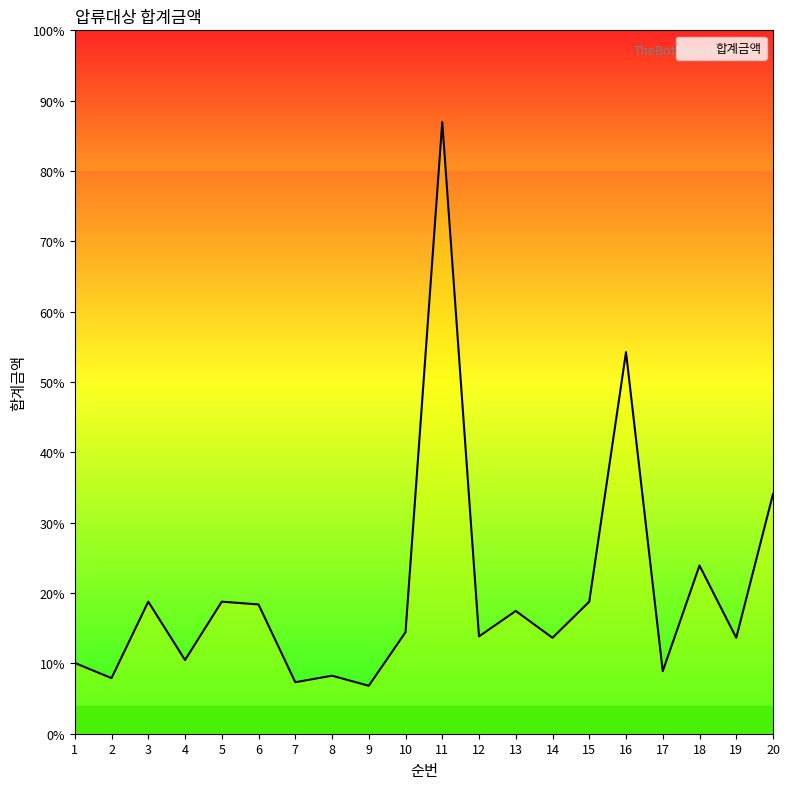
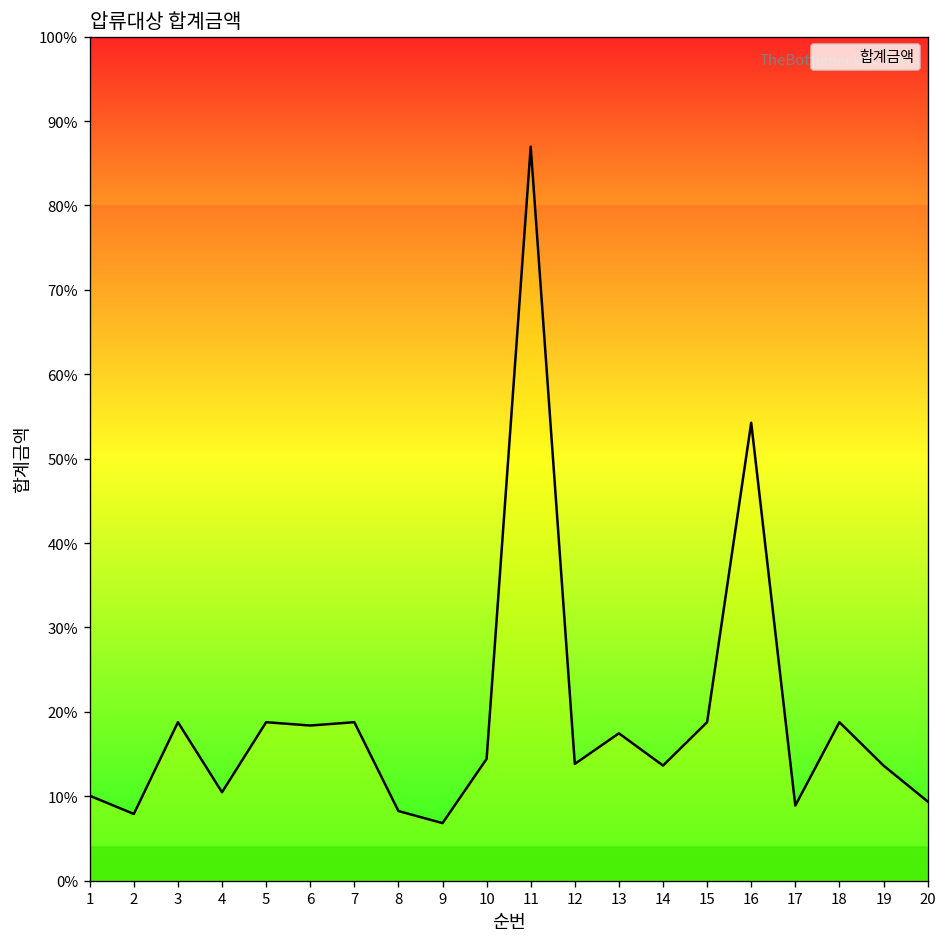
  {
    "1": "10%",
    "2": "8%",
    "3": "19%",
    "4": "10%",
    "5": "19%",
    "6": "18%",
-   "7": "7%",
+   "7": "19%",
    "8": "8%",
    "9": "7%",
    "10": "14%",
    "11": "87%",
    "12": "14%",
    "13": "17%",
    "14": "14%",
    "15": "19%",
    "16": "54%",
    "17": "9%",
-   "18": "24%",
+   "18": "19%",
    "19": "14%",
-   "20": "34%"
+   "20": "9%"
  }
